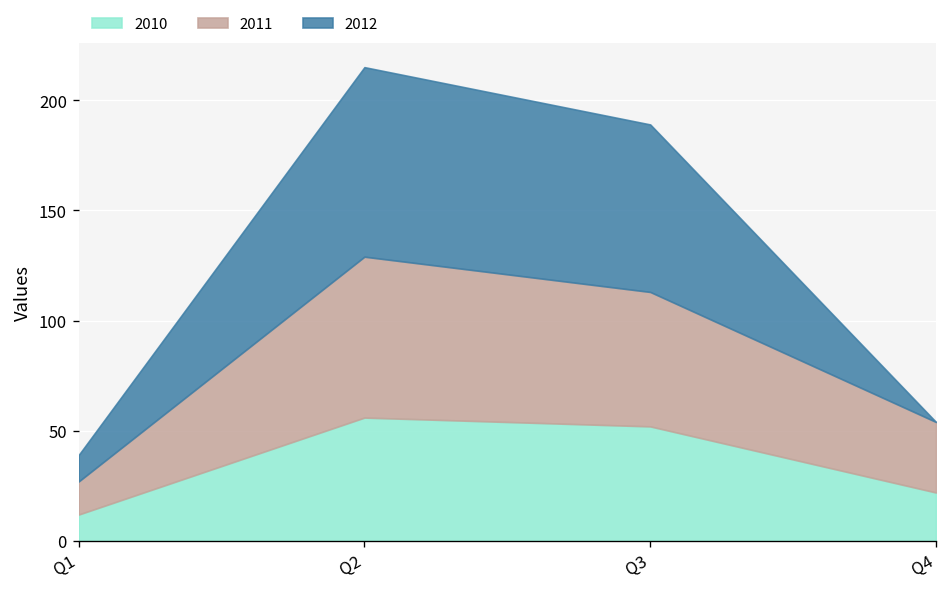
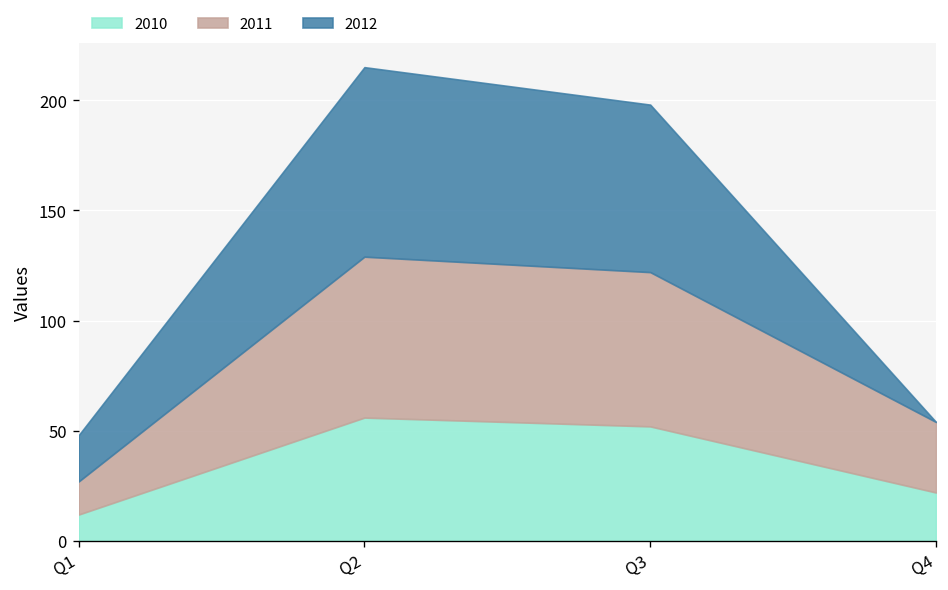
  {
    "2010": {
      "Q1": 12,
      "Q2": 56,
      "Q3": 52,
      "Q4": 22
    },
    "2011": {
      "Q1": 15,
      "Q2": 73,
-     "Q3": 61
+     "Q3": 70
    },
    "2012": {
-     "Q1": 12,
+     "Q1": 21,
      "Q2": 86,
      "Q3": 76
    }
  }
